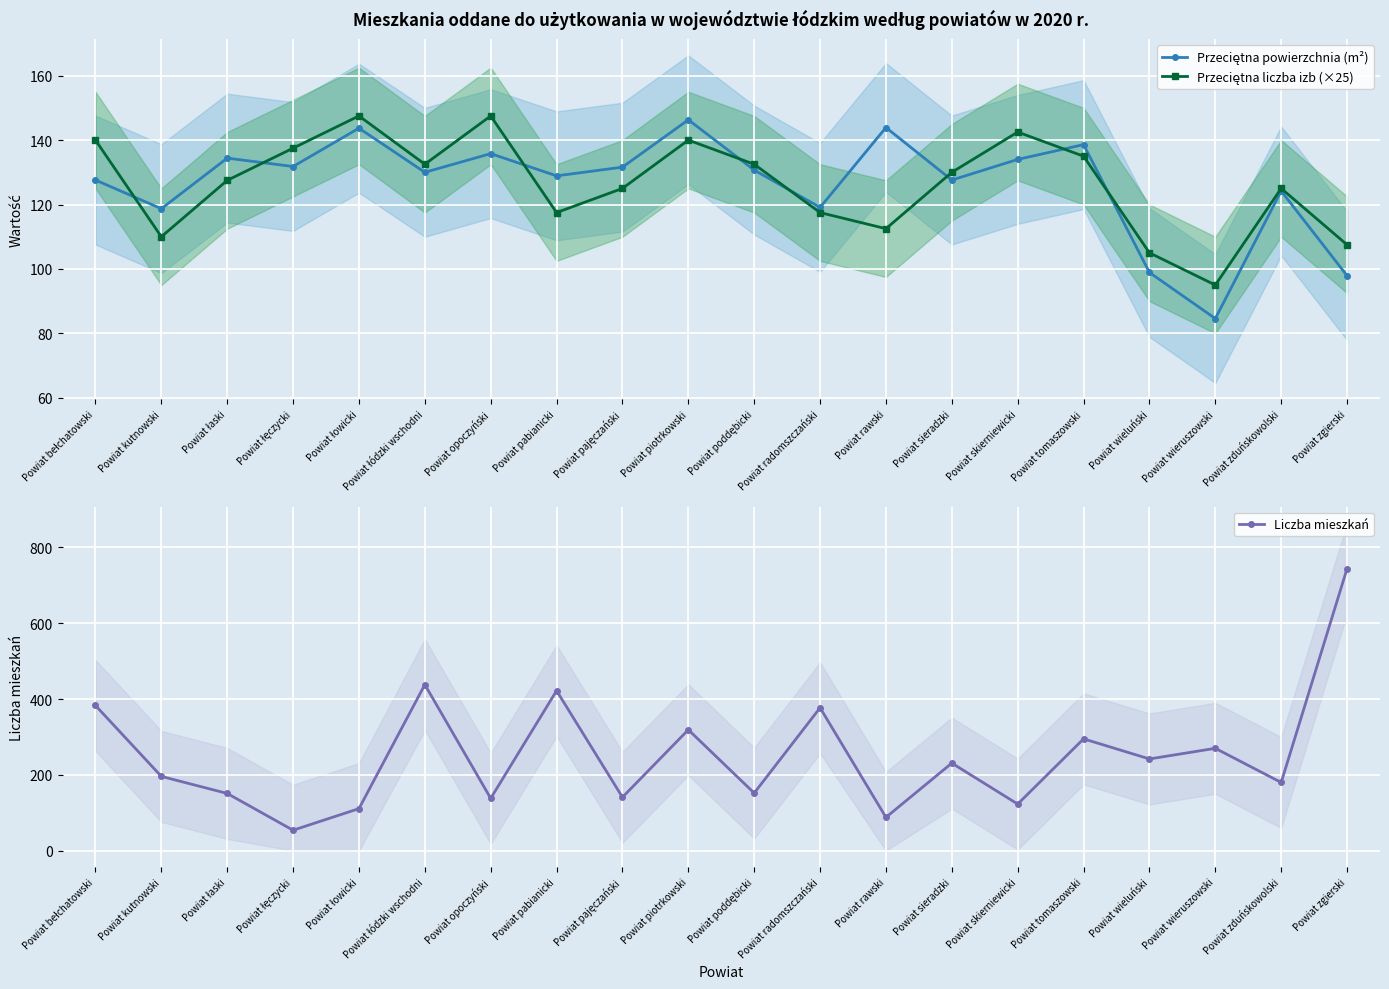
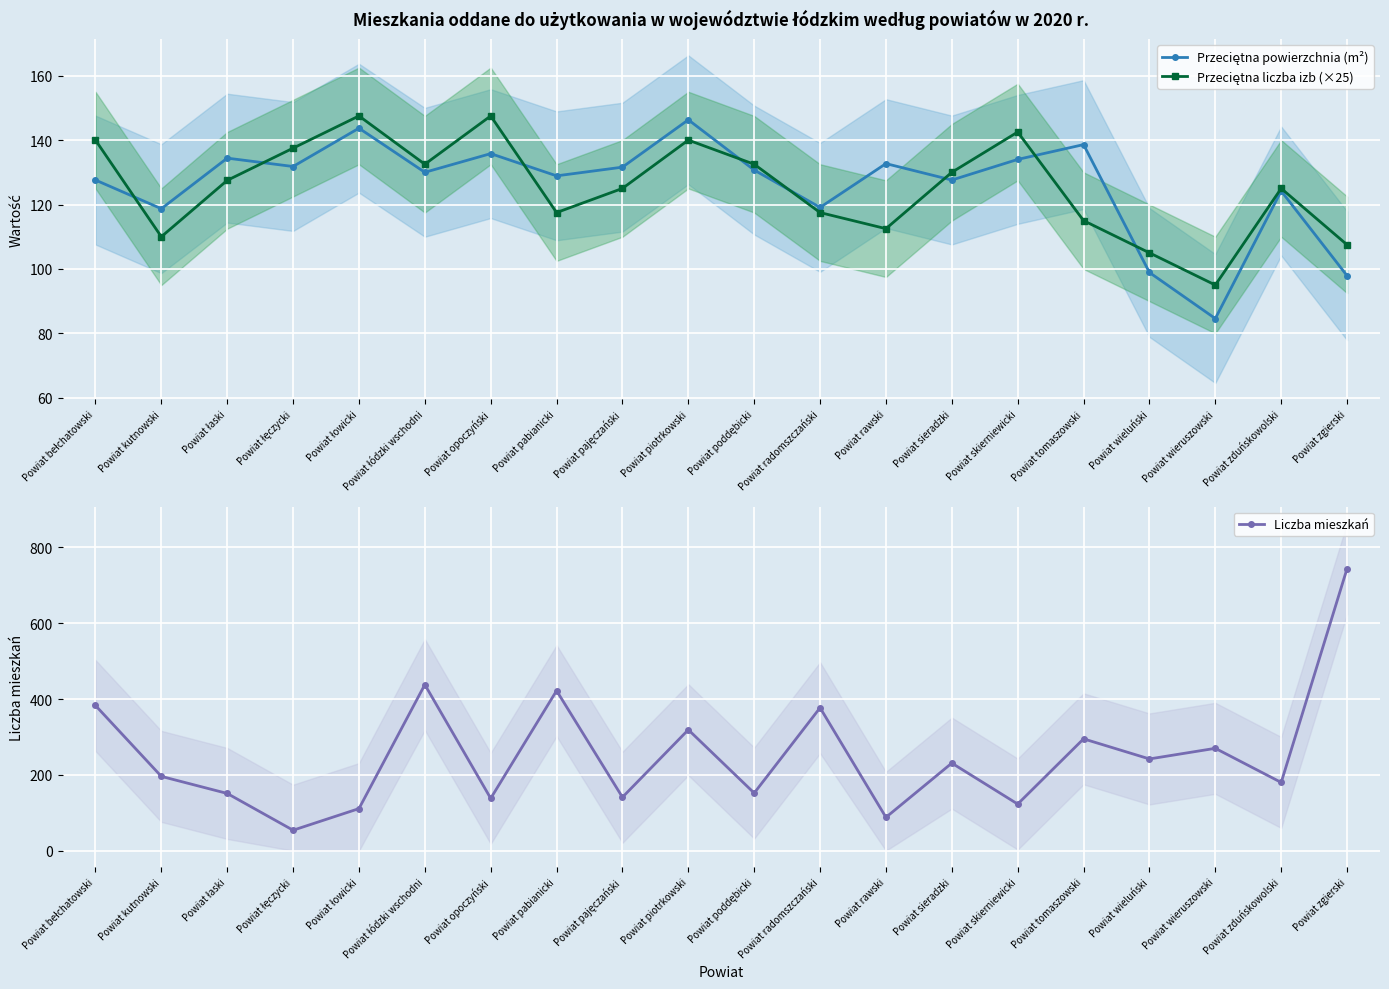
  {
    "Mieszkania oddane do użytkowania w województwie łódzkim według powiatów w 2020 r.": {
      "Przeciętna powierzchnia (m²)": {
        "Powiat bełchatowski": 128,
        "Powiat kutnowski": 119,
        "Powiat łaski": 134,
        "Powiat łęczycki": 132,
        "Powiat łowicki": 144,
        "Powiat łódzki wschodni": 130,
        "Powiat opoczyński": 136,
        "Powiat pabianicki": 129,
        "Powiat pajęczański": 132,
        "Powiat piotrkowski": 146,
        "Powiat poddębicki": 131,
        "Powiat radomszczański": 119,
-       "Powiat rawski": 144,
+       "Powiat rawski": 133,
        "Powiat sieradzki": 128,
        "Powiat skierniewicki": 134,
        "Powiat tomaszowski": 139,
        "Powiat wieluński": 99,
        "Powiat wieruszowski": 85,
        "Powiat zduńskowolski": 124,
        "Powiat zgierski": 98
      },
      "Przeciętna liczba izb (×25)": {
        "Powiat bełchatowski": 140,
        "Powiat kutnowski": 110,
        "Powiat łaski": 127,
        "Powiat łęczycki": 138,
        "Powiat łowicki": 148,
        "Powiat łódzki wschodni": 133,
        "Powiat opoczyński": 148,
        "Powiat pabianicki": 118,
        "Powiat pajęczański": 125,
        "Powiat piotrkowski": 140,
        "Powiat poddębicki": 133,
        "Powiat radomszczański": 118,
        "Powiat rawski": 113,
        "Powiat sieradzki": 130,
        "Powiat skierniewicki": 143,
-       "Powiat tomaszowski": 135,
+       "Powiat tomaszowski": 115,
        "Powiat wieluński": 105,
        "Powiat wieruszowski": 95,
        "Powiat zduńskowolski": 125,
        "Powiat zgierski": 108
      }
    }
  }
